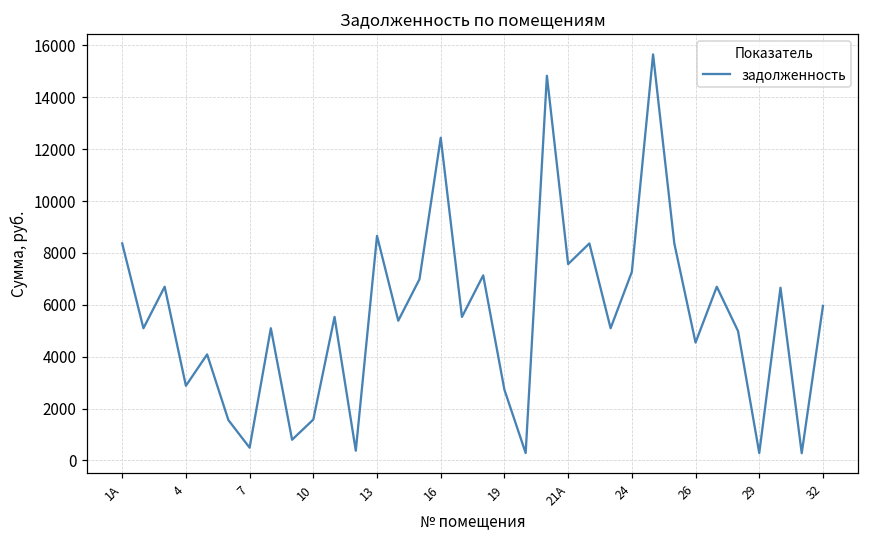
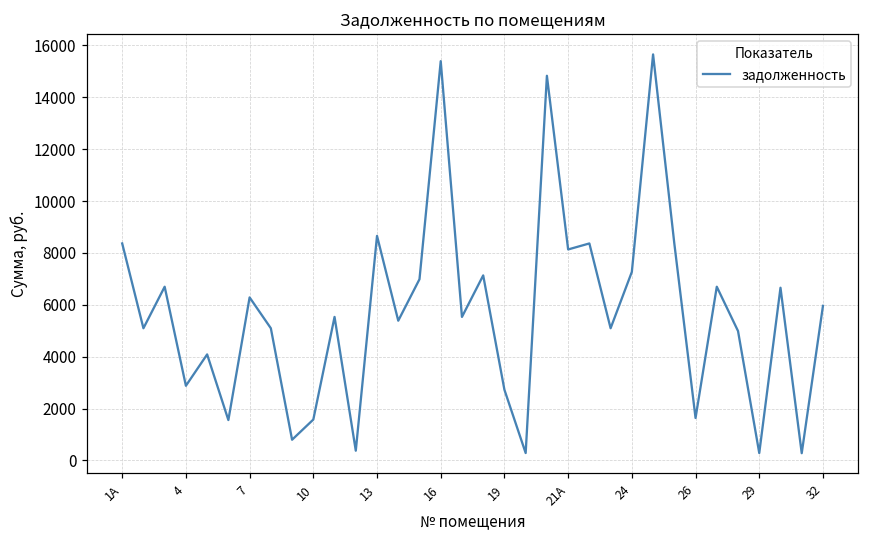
  {
    "1А": 8400,
    "4": 2900,
-   "7": 500,
+   "7": 6300,
    "10": 1600,
    "13": 8700,
-   "16": 12400,
+   "16": 15400,
    "19": 2700,
-   "21А": 7600,
+   "21А": 8100,
    "24": 7300,
-   "26": 4500,
+   "26": 1600,
    "29": 300,
    "32": 6000
  }
